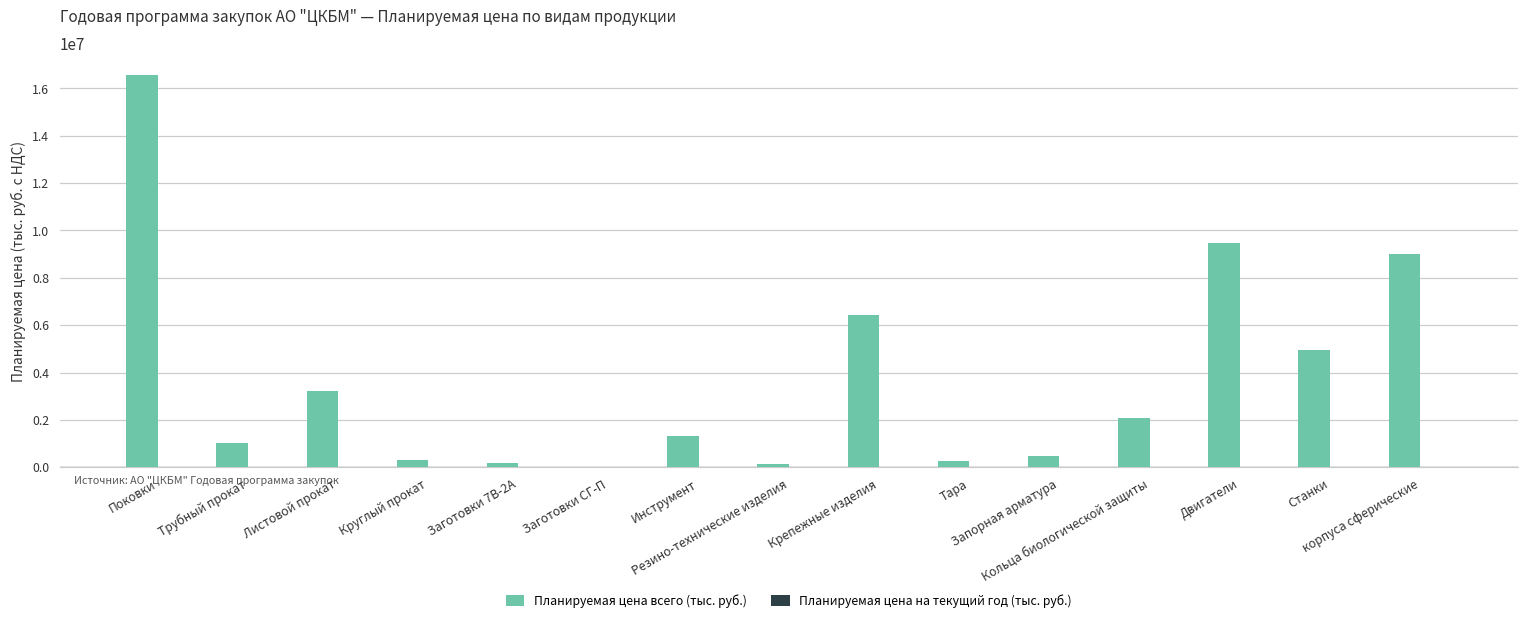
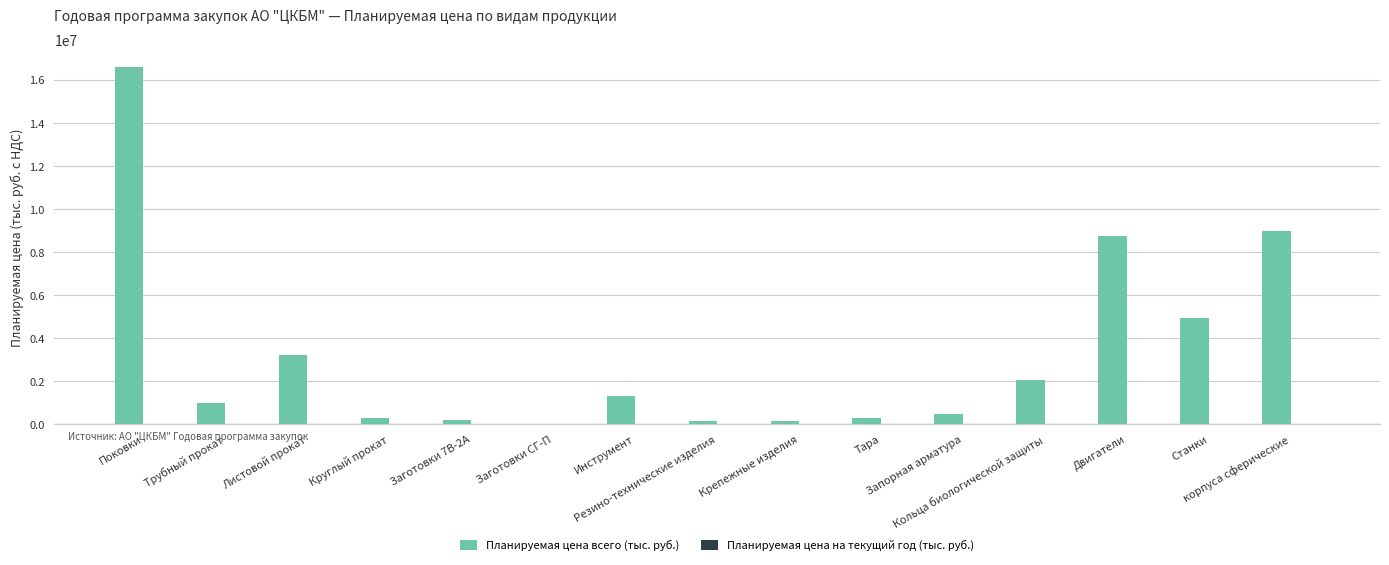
  {
    "Планируемая цена всего (тыс. руб.)": {
      "Поковки": 16600000,
      "Трубный прокат": 1000000,
      "Листовой прокат": 3200000,
      "Круглый прокат": 300000,
      "Заготовки 7B-2A": 200000,
      "Инструмент": 1300000,
      "Резино-технические изделия": 200000,
-     "Крепежные изделия": 6400000,
+     "Крепежные изделия": 100000,
      "Тара": 300000,
      "Запорная арматура": 500000,
      "Кольца биологической защиты": 2100000,
-     "Двигатели": 9500000,
+     "Двигатели": 8800000,
      "Станки": 4900000,
      "корпуса сферические": 9000000
    },
    "Планируемая цена на текущий год (тыс. руб.)": {
      "Поковки": 0,
      "Трубный прокат": 0,
      "Листовой прокат": 0,
      "Круглый прокат": 0,
      "Заготовки 7B-2A": 0,
      "Заготовки СГ-П": 0,
      "Инструмент": 0,
      "Резино-технические изделия": 0,
      "Крепежные изделия": 0,
      "Тара": 0,
      "Запорная арматура": 0,
      "Кольца биологической защиты": 0,
      "Двигатели": 0,
      "Станки": 0,
      "корпуса сферические": 0
    }
  }
